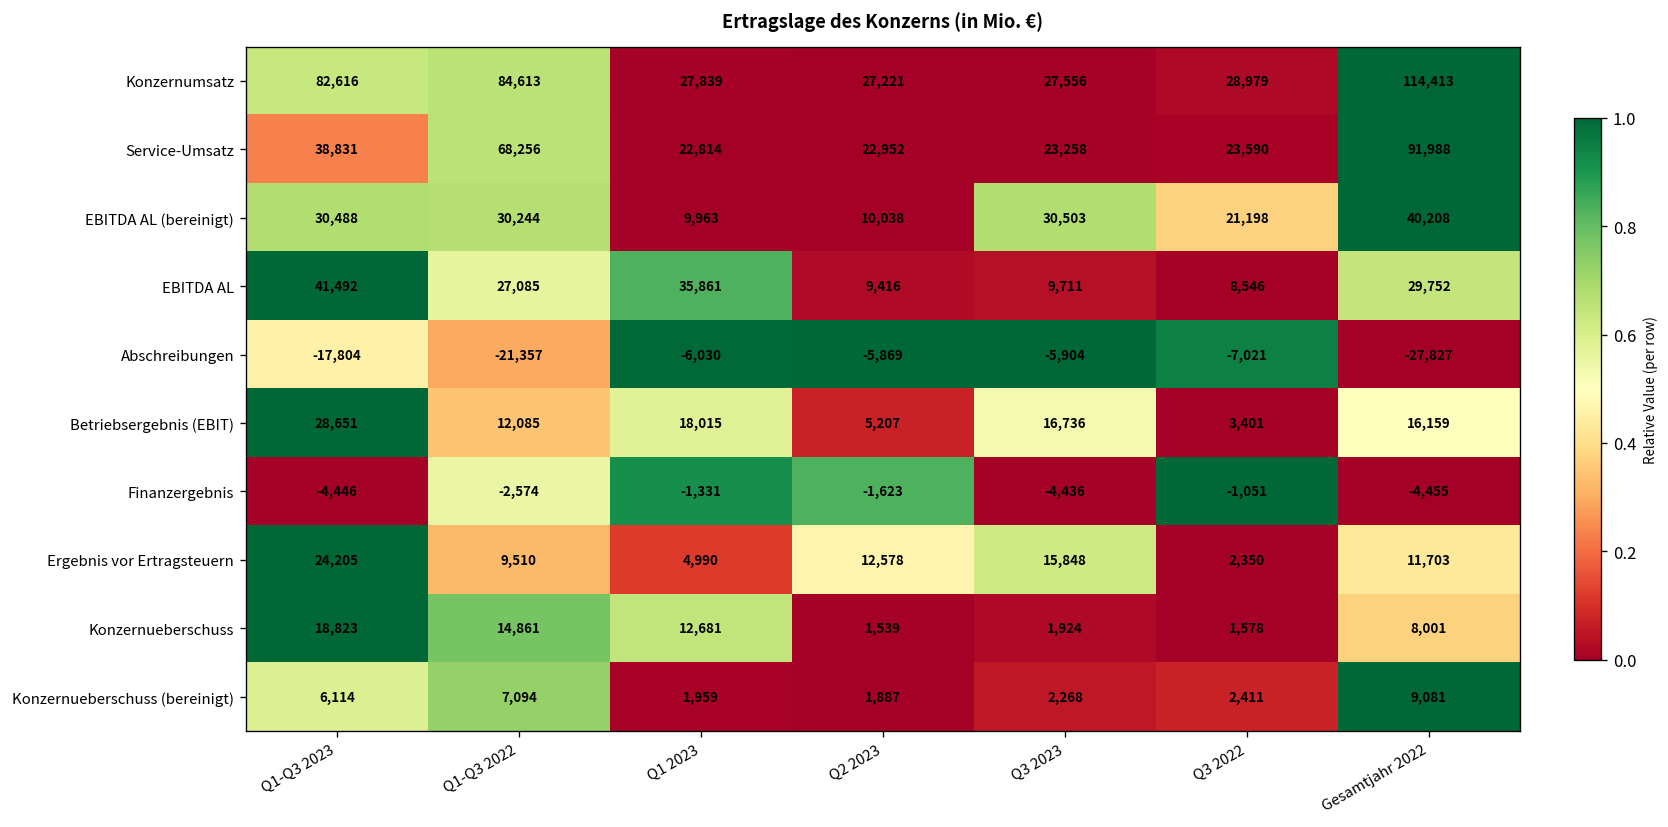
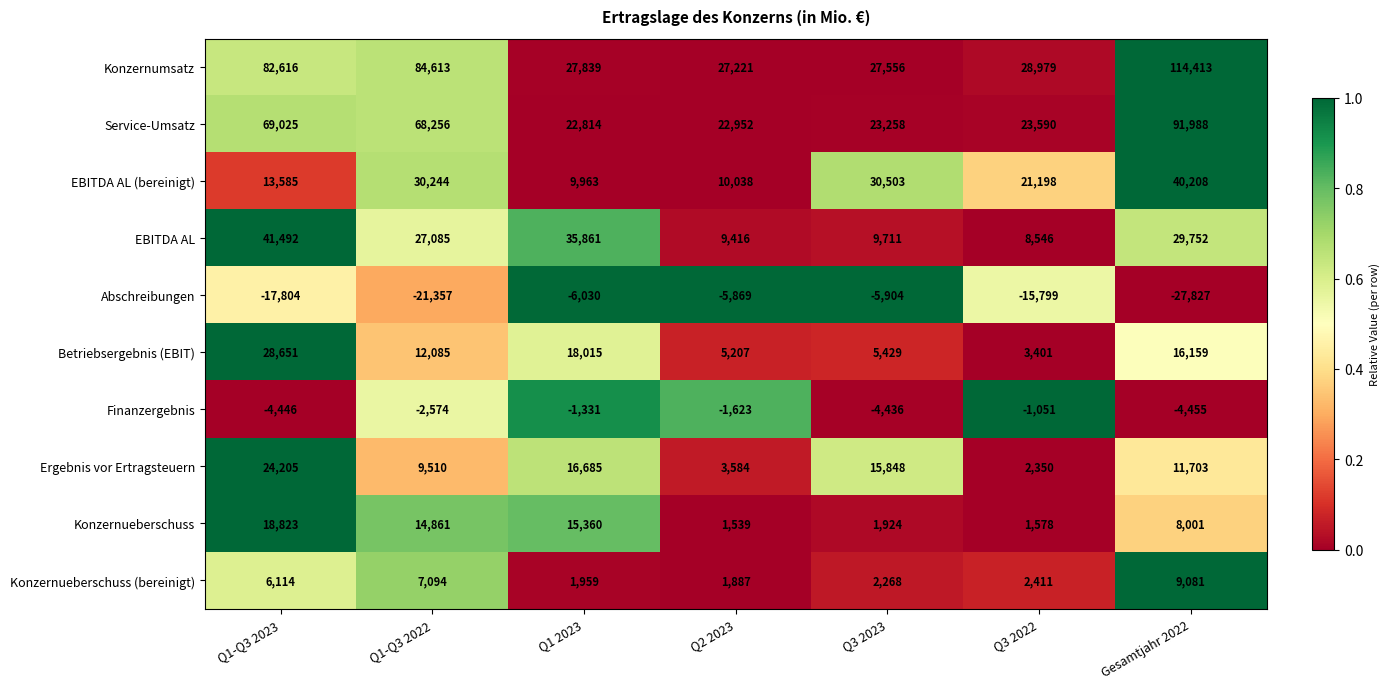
  {
    "Konzernumsatz": {
      "Q1-Q3 2023": "82,616",
      "Q1-Q3 2022": "84,613",
      "Q1 2023": "27,839",
      "Q2 2023": "27,221",
      "Q3 2023": "27,556",
      "Q3 2022": "28,979",
      "Gesamtjahr 2022": "114,413"
    },
    "Service-Umsatz": {
-     "Q1-Q3 2023": "38,831",
+     "Q1-Q3 2023": "69,025",
      "Q1-Q3 2022": "68,256",
      "Q1 2023": "22,814",
      "Q2 2023": "22,952",
      "Q3 2023": "23,258",
      "Q3 2022": "23,590",
      "Gesamtjahr 2022": "91,988"
    },
    "EBITDA AL (bereinigt)": {
-     "Q1-Q3 2023": "30,488",
+     "Q1-Q3 2023": "13,585",
      "Q1-Q3 2022": "30,244",
      "Q1 2023": "9,963",
      "Q2 2023": "10,038",
      "Q3 2023": "30,503",
      "Q3 2022": "21,198",
      "Gesamtjahr 2022": "40,208"
    },
    "EBITDA AL": {
      "Q1-Q3 2023": "41,492",
      "Q1-Q3 2022": "27,085",
      "Q1 2023": "35,861",
      "Q2 2023": "9,416",
      "Q3 2023": "9,711",
      "Q3 2022": "8,546",
      "Gesamtjahr 2022": "29,752"
    },
    "Abschreibungen": {
      "Q1-Q3 2023": "-17,804",
      "Q1-Q3 2022": "-21,357",
      "Q1 2023": "-6,030",
      "Q2 2023": "-5,869",
      "Q3 2023": "-5,904",
-     "Q3 2022": "-7,021",
+     "Q3 2022": "-15,799",
      "Gesamtjahr 2022": "-27,827"
    },
    "Betriebsergebnis (EBIT)": {
      "Q1-Q3 2023": "28,651",
      "Q1-Q3 2022": "12,085",
      "Q1 2023": "18,015",
      "Q2 2023": "5,207",
-     "Q3 2023": "16,736",
+     "Q3 2023": "5,429",
      "Q3 2022": "3,401",
      "Gesamtjahr 2022": "16,159"
    },
    "Finanzergebnis": {
      "Q1-Q3 2023": "-4,446",
      "Q1-Q3 2022": "-2,574",
      "Q1 2023": "-1,331",
      "Q2 2023": "-1,623",
      "Q3 2023": "-4,436",
      "Q3 2022": "-1,051",
      "Gesamtjahr 2022": "-4,455"
    },
    "Ergebnis vor Ertragsteuern": {
      "Q1-Q3 2023": "24,205",
      "Q1-Q3 2022": "9,510",
-     "Q1 2023": "4,990",
-     "Q2 2023": "12,578",
+     "Q1 2023": "16,685",
+     "Q2 2023": "3,584",
      "Q3 2023": "15,848",
      "Q3 2022": "2,350",
      "Gesamtjahr 2022": "11,703"
    },
    "Konzernueberschuss": {
      "Q1-Q3 2023": "18,823",
      "Q1-Q3 2022": "14,861",
-     "Q1 2023": "12,681",
+     "Q1 2023": "15,360",
      "Q2 2023": "1,539",
      "Q3 2023": "1,924",
      "Q3 2022": "1,578",
      "Gesamtjahr 2022": "8,001"
    },
    "Konzernueberschuss (bereinigt)": {
      "Q1-Q3 2023": "6,114",
      "Q1-Q3 2022": "7,094",
      "Q1 2023": "1,959",
      "Q2 2023": "1,887",
      "Q3 2023": "2,268",
      "Q3 2022": "2,411",
      "Gesamtjahr 2022": "9,081"
    }
  }
